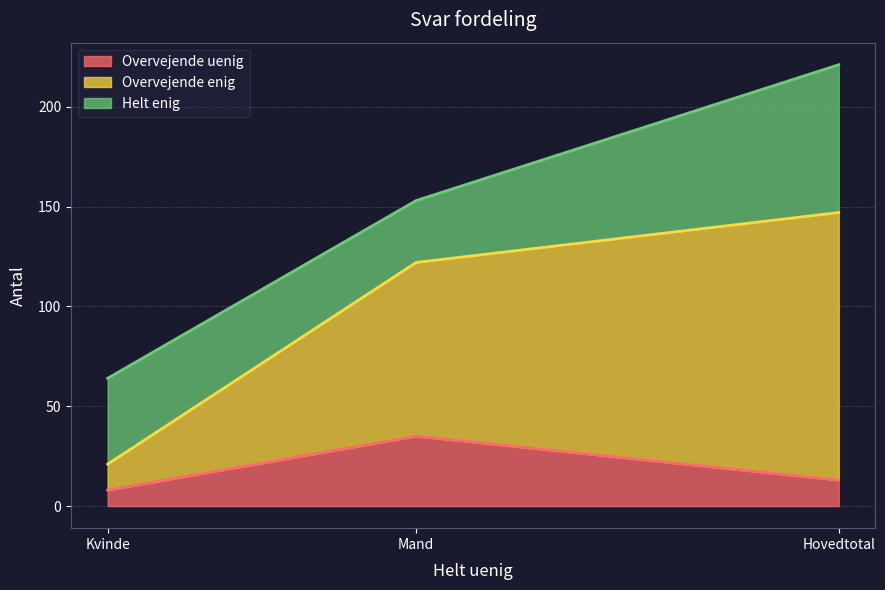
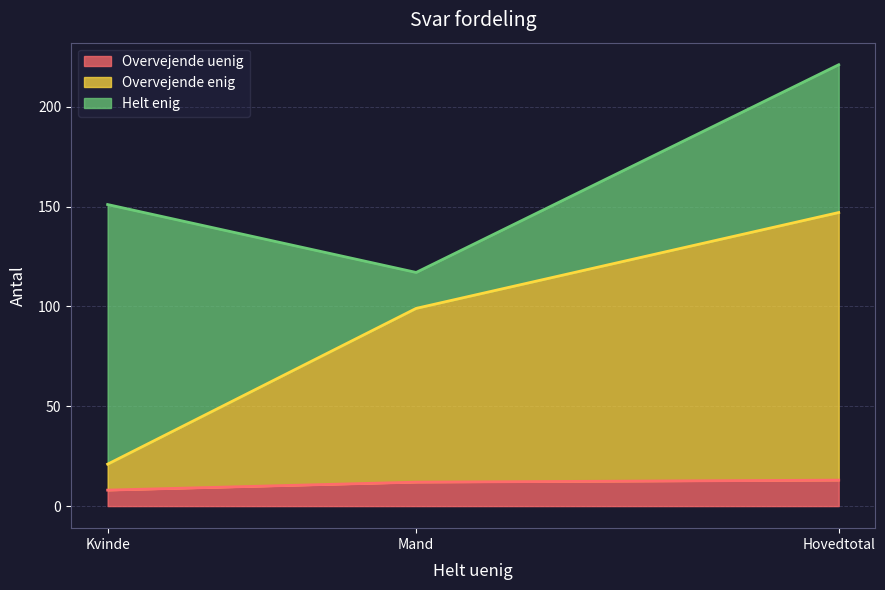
  {
    "Overvejende uenig": {
      "Kvinde": 8,
-     "Mand": 35,
+     "Mand": 12,
      "Hovedtotal": 13
    },
    "Overvejende enig": {
      "Kvinde": 13,
      "Mand": 87,
      "Hovedtotal": 134
    },
    "Helt enig": {
-     "Kvinde": 43,
-     "Mand": 31,
+     "Kvinde": 130,
+     "Mand": 18,
      "Hovedtotal": 74
    }
  }
